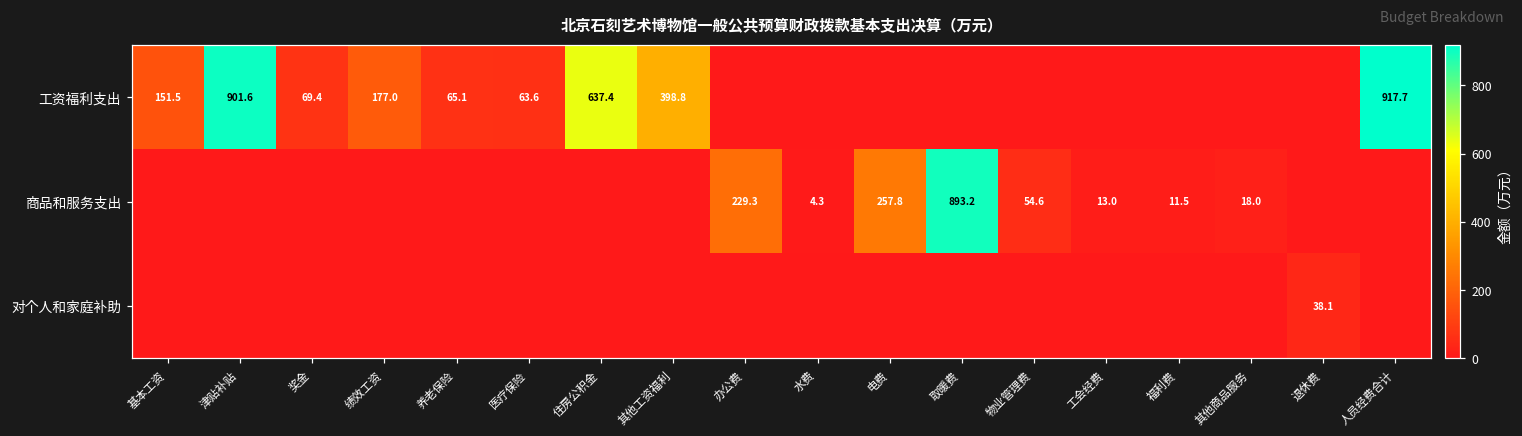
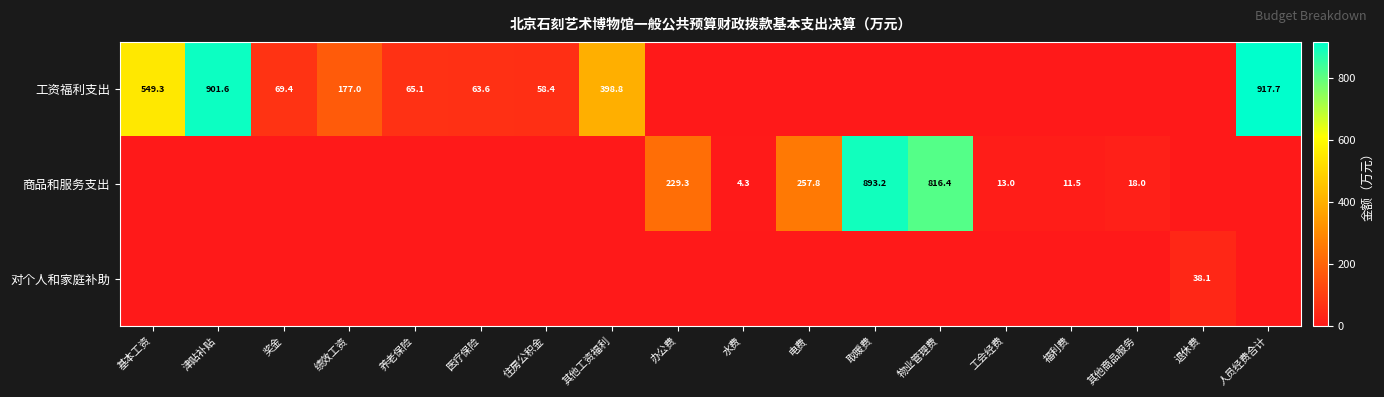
  {
    "工资福利支出": {
-     "基本工资": 151.5,
+     "基本工资": 549.3,
      "津贴补贴": 901.6,
      "奖金": 69.4,
      "绩效工资": 177.0,
      "养老保险": 65.1,
      "医疗保险": 63.6,
-     "住房公积金": 637.4,
+     "住房公积金": 58.4,
      "其他工资福利": 398.8,
      "人员经费合计": 917.7
    },
    "商品和服务支出": {
      "办公费": 229.3,
      "水费": 4.3,
      "电费": 257.8,
      "取暖费": 893.2,
-     "物业管理费": 54.6,
+     "物业管理费": 816.4,
      "工会经费": 13.0,
      "福利费": 11.5,
      "其他商品服务": 18.0
    },
    "对个人和家庭补助": {
      "退休费": 38.1
    }
  }
